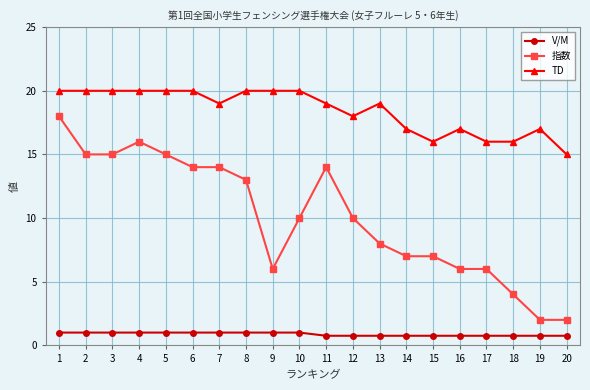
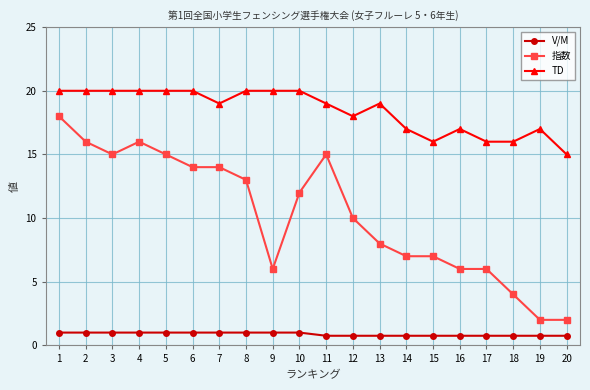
  {
    "指数": {
      "1": 18,
-     "2": 15,
+     "2": 16,
      "3": 15,
      "4": 16,
      "5": 15,
      "6": 14,
      "7": 14,
      "8": 13,
      "9": 6,
-     "10": 10,
-     "11": 14,
+     "10": 12,
+     "11": 15,
      "12": 10,
      "13": 8,
      "14": 7,
      "15": 7,
      "16": 6,
      "17": 6,
      "18": 4,
      "19": 2,
      "20": 2
    }
  }
